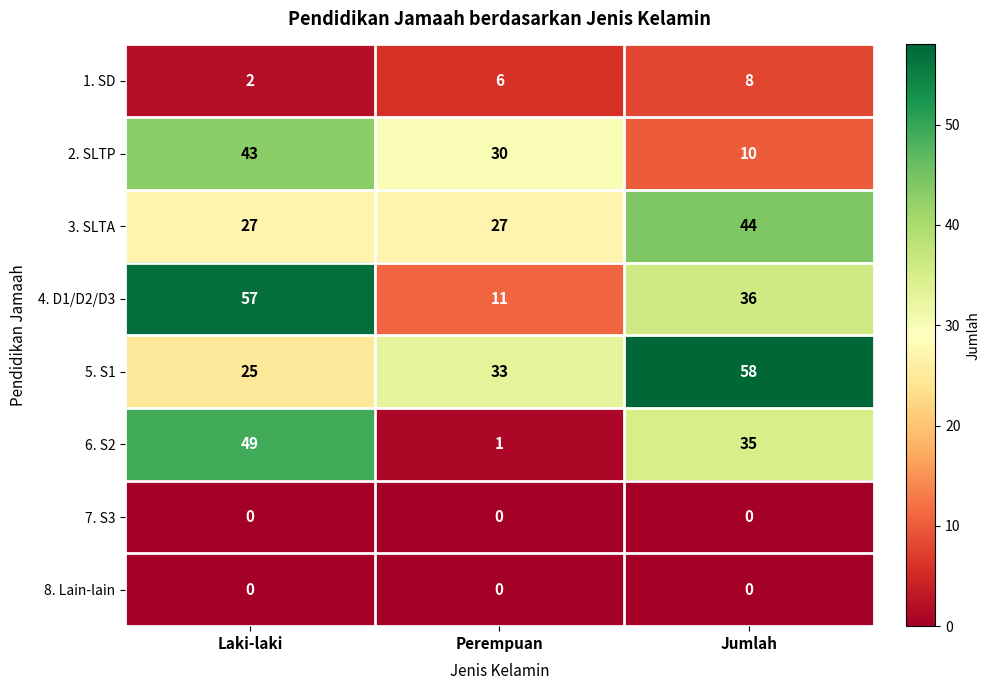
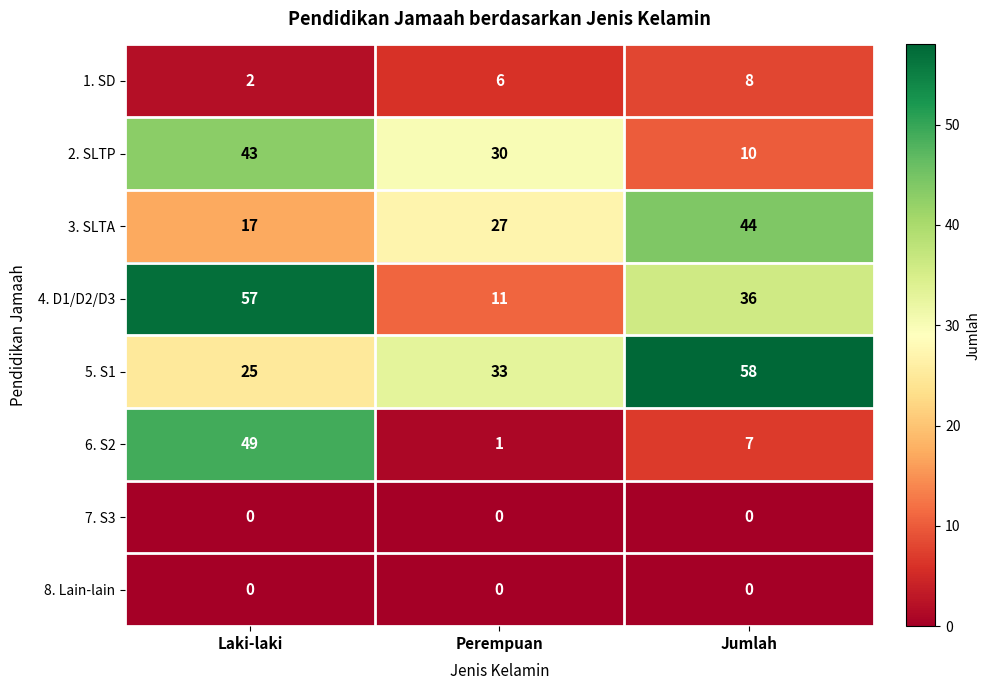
  {
    "1. SD": {
      "Laki-laki": 2,
      "Perempuan": 6,
      "Jumlah": 8
    },
    "2. SLTP": {
      "Laki-laki": 43,
      "Perempuan": 30,
      "Jumlah": 10
    },
    "3. SLTA": {
-     "Laki-laki": 27,
+     "Laki-laki": 17,
      "Perempuan": 27,
      "Jumlah": 44
    },
    "4. D1/D2/D3": {
      "Laki-laki": 57,
      "Perempuan": 11,
      "Jumlah": 36
    },
    "5. S1": {
      "Laki-laki": 25,
      "Perempuan": 33,
      "Jumlah": 58
    },
    "6. S2": {
      "Laki-laki": 49,
      "Perempuan": 1,
-     "Jumlah": 35
+     "Jumlah": 7
    },
    "7. S3": {
      "Laki-laki": 0,
      "Perempuan": 0,
      "Jumlah": 0
    },
    "8. Lain-lain": {
      "Laki-laki": 0,
      "Perempuan": 0,
      "Jumlah": 0
    }
  }
